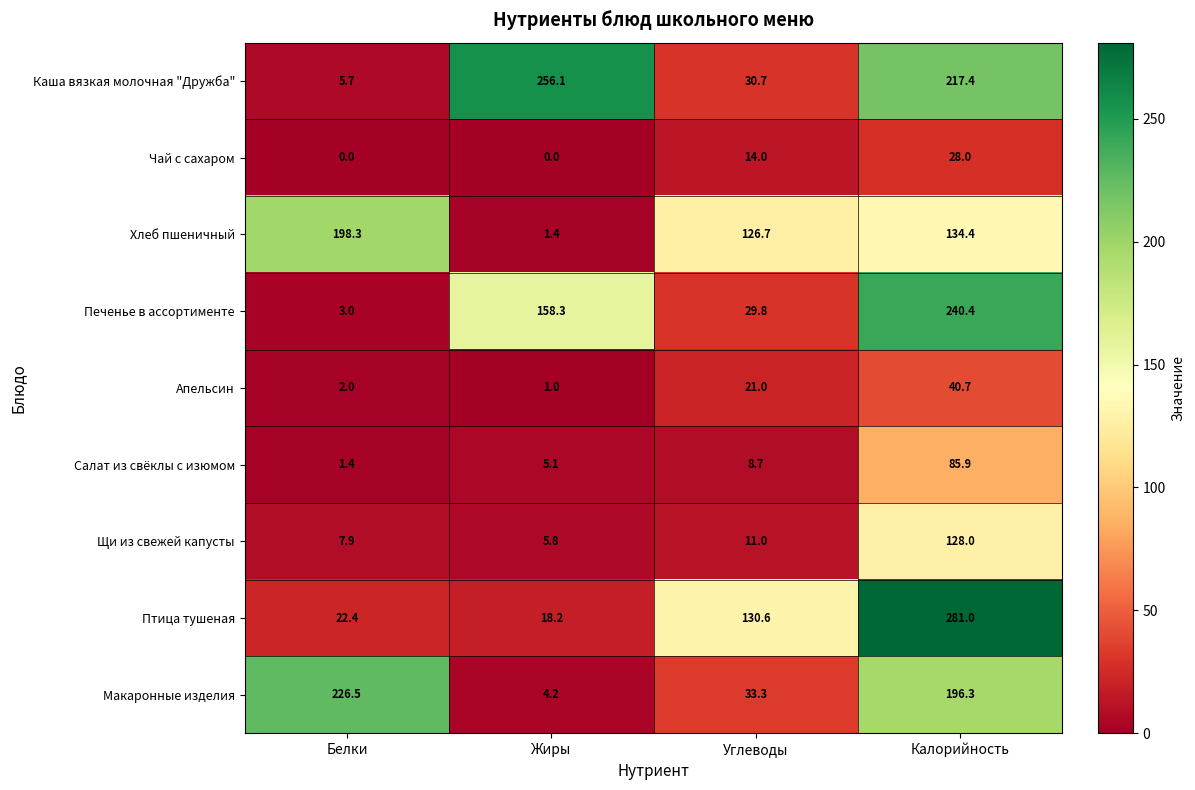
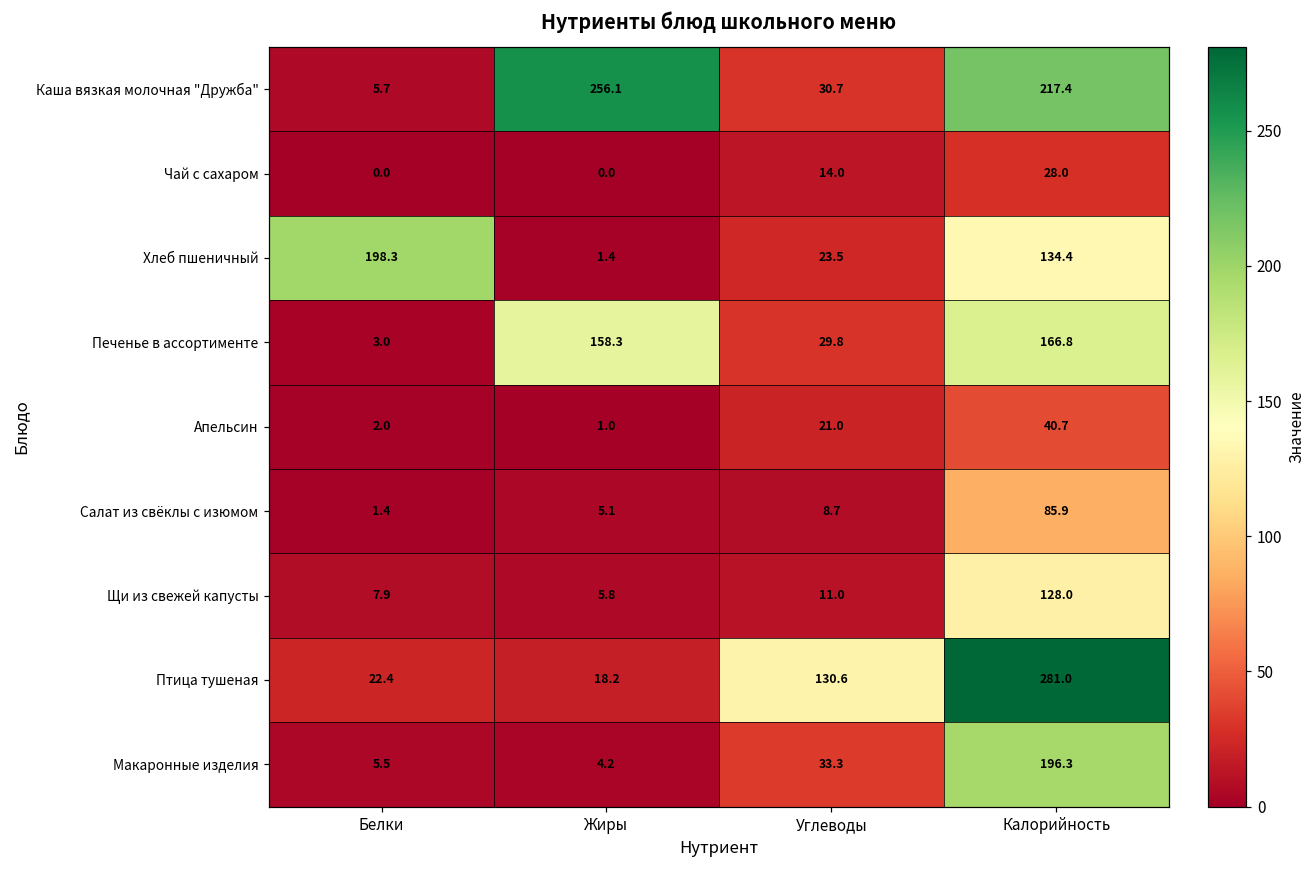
  {
    "Каша вязкая молочная \"Дружба\"": {
      "Белки": 5.7,
      "Жиры": 256.1,
      "Углеводы": 30.7,
      "Калорийность": 217.4
    },
    "Чай с сахаром": {
      "Белки": 0.0,
      "Жиры": 0.0,
      "Углеводы": 14.0,
      "Калорийность": 28.0
    },
    "Хлеб пшеничный": {
      "Белки": 198.3,
      "Жиры": 1.4,
-     "Углеводы": 126.7,
+     "Углеводы": 23.5,
      "Калорийность": 134.4
    },
    "Печенье в ассортименте": {
      "Белки": 3.0,
      "Жиры": 158.3,
      "Углеводы": 29.8,
-     "Калорийность": 240.4
+     "Калорийность": 166.8
    },
    "Апельсин": {
      "Белки": 2.0,
      "Жиры": 1.0,
      "Углеводы": 21.0,
      "Калорийность": 40.7
    },
    "Салат из свёклы с изюмом": {
      "Белки": 1.4,
      "Жиры": 5.1,
      "Углеводы": 8.7,
      "Калорийность": 85.9
    },
    "Щи из свежей капусты": {
      "Белки": 7.9,
      "Жиры": 5.8,
      "Углеводы": 11.0,
      "Калорийность": 128.0
    },
    "Птица тушеная": {
      "Белки": 22.4,
      "Жиры": 18.2,
      "Углеводы": 130.6,
      "Калорийность": 281.0
    },
    "Макаронные изделия": {
-     "Белки": 226.5,
+     "Белки": 5.5,
      "Жиры": 4.2,
      "Углеводы": 33.3,
      "Калорийность": 196.3
    }
  }
